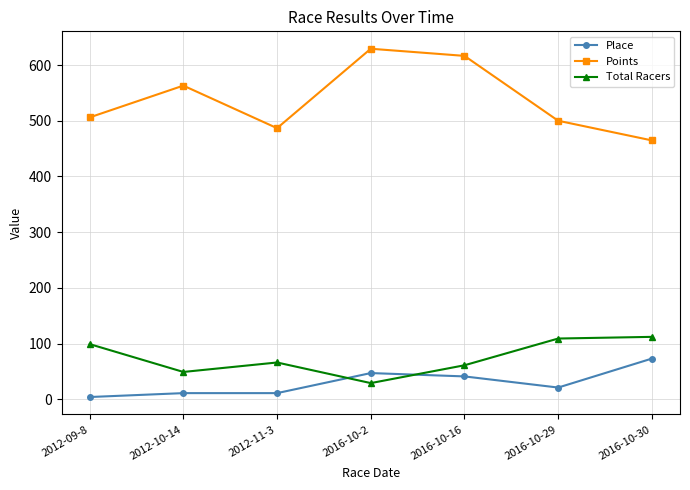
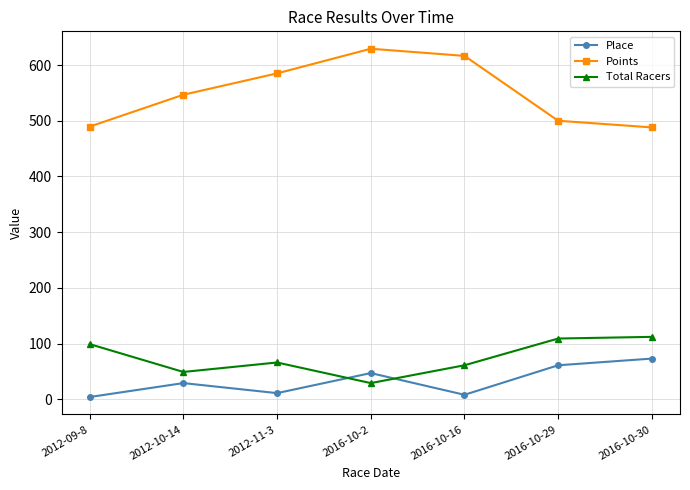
  {
    "Place": {
      "2012-09-8": 0,
-     "2012-10-14": 10,
+     "2012-10-14": 30,
      "2012-11-3": 10,
      "2016-10-2": 50,
-     "2016-10-16": 40,
-     "2016-10-29": 20,
+     "2016-10-16": 10,
+     "2016-10-29": 60,
      "2016-10-30": 70
    },
    "Points": {
-     "2012-09-8": 510,
-     "2012-10-14": 560,
-     "2012-11-3": 490,
+     "2012-09-8": 490,
+     "2012-10-14": 550,
+     "2012-11-3": 580,
      "2016-10-2": 630,
      "2016-10-16": 620,
      "2016-10-29": 500,
-     "2016-10-30": 460
+     "2016-10-30": 490
    },
    "Total Racers": {
      "2012-09-8": 100,
      "2012-10-14": 50,
      "2012-11-3": 70,
      "2016-10-2": 30,
      "2016-10-16": 60,
      "2016-10-29": 110,
      "2016-10-30": 110
    }
  }
